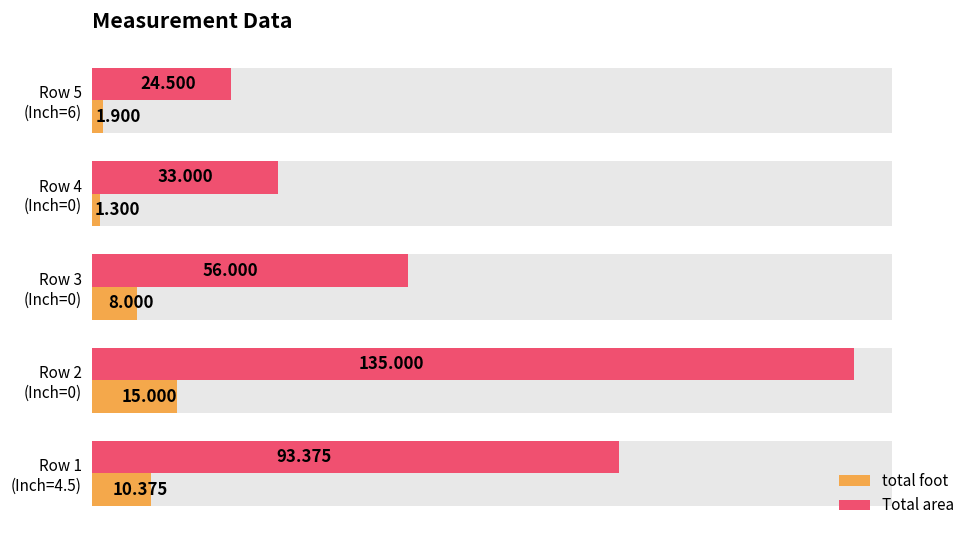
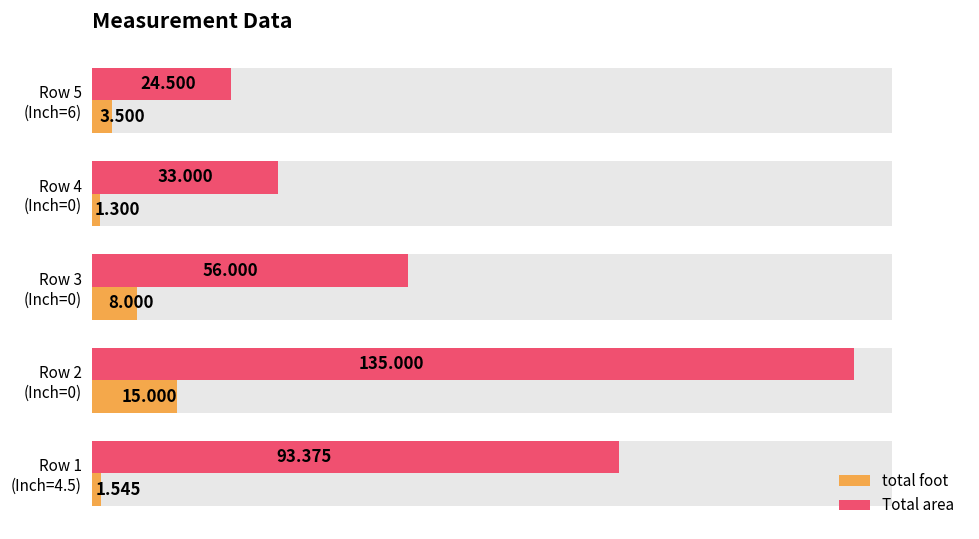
  {
    "total foot": {
-     "Row 5 (Inch=6)": 1.900,
-     "Row 1 (Inch=4.5)": 10.375
+     "Row 5 (Inch=6)": 3.500,
+     "Row 1 (Inch=4.5)": 1.545
    }
  }
